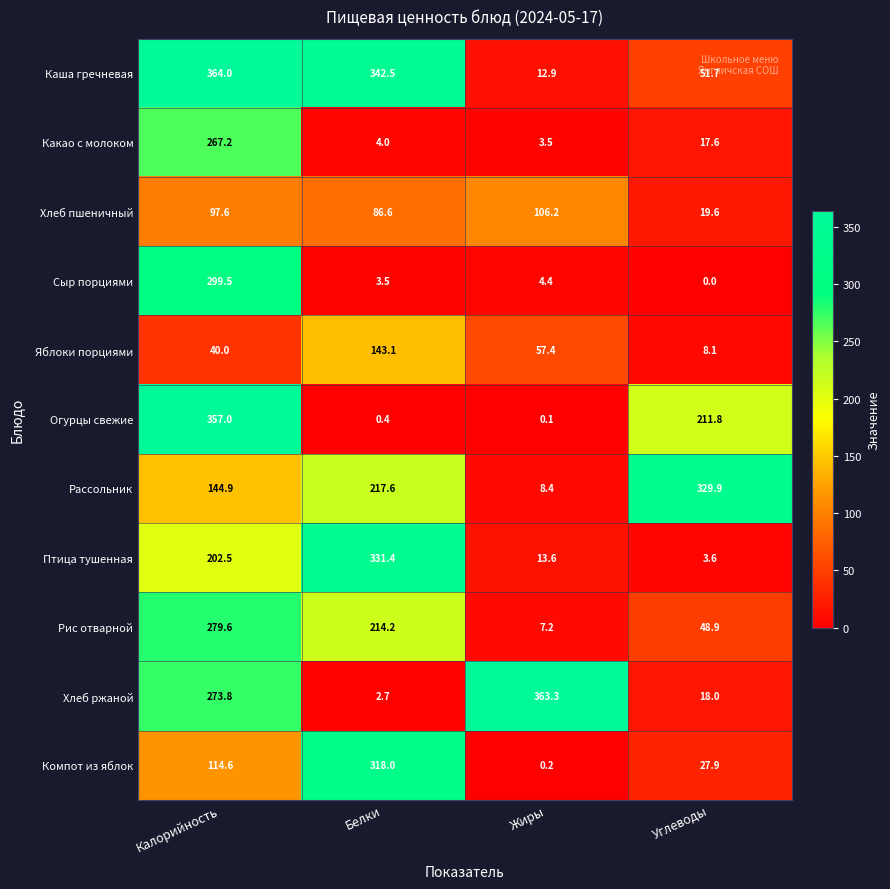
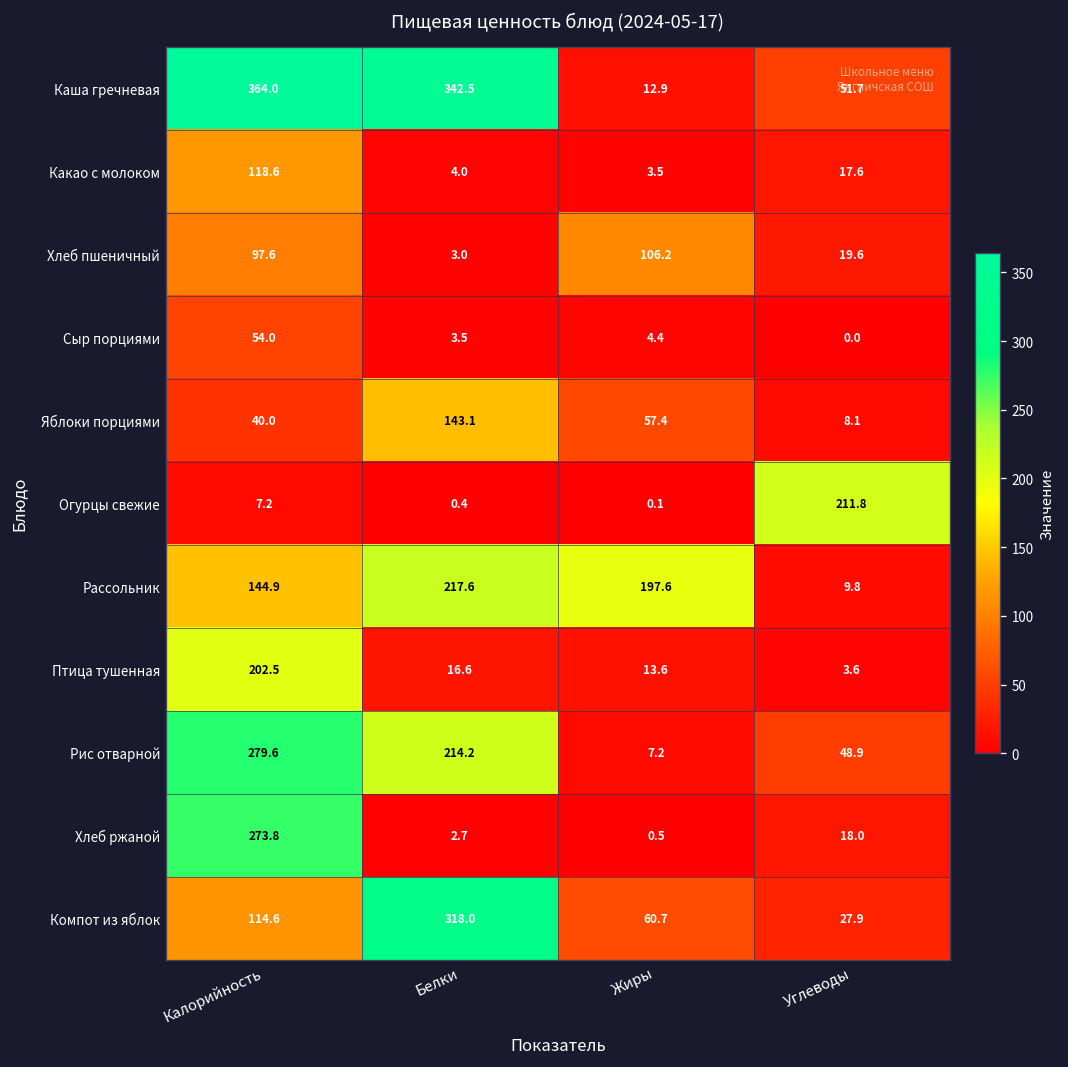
  {
    "Каша гречневая": {
      "Калорийность": 364.0,
      "Белки": 342.5,
      "Жиры": 12.9
    },
    "Какао с молоком": {
-     "Калорийность": 267.2,
+     "Калорийность": 118.6,
      "Белки": 4.0,
      "Жиры": 3.5,
      "Углеводы": 17.6
    },
    "Хлеб пшеничный": {
      "Калорийность": 97.6,
-     "Белки": 86.6,
+     "Белки": 3.0,
      "Жиры": 106.2,
      "Углеводы": 19.6
    },
    "Сыр порциями": {
-     "Калорийность": 299.5,
+     "Калорийность": 54.0,
      "Белки": 3.5,
      "Жиры": 4.4,
      "Углеводы": 0.0
    },
    "Яблоки порциями": {
      "Калорийность": 40.0,
      "Белки": 143.1,
      "Жиры": 57.4,
      "Углеводы": 8.1
    },
    "Огурцы свежие": {
-     "Калорийность": 357.0,
+     "Калорийность": 7.2,
      "Белки": 0.4,
      "Жиры": 0.1,
      "Углеводы": 211.8
    },
    "Рассольник": {
      "Калорийность": 144.9,
      "Белки": 217.6,
-     "Жиры": 8.4,
-     "Углеводы": 329.9
+     "Жиры": 197.6,
+     "Углеводы": 9.8
    },
    "Птица тушенная": {
      "Калорийность": 202.5,
-     "Белки": 331.4,
+     "Белки": 16.6,
      "Жиры": 13.6,
      "Углеводы": 3.6
    },
    "Рис отварной": {
      "Калорийность": 279.6,
      "Белки": 214.2,
      "Жиры": 7.2,
      "Углеводы": 48.9
    },
    "Хлеб ржаной": {
      "Калорийность": 273.8,
      "Белки": 2.7,
-     "Жиры": 363.3,
+     "Жиры": 0.5,
      "Углеводы": 18.0
    },
    "Компот из яблок": {
      "Калорийность": 114.6,
      "Белки": 318.0,
-     "Жиры": 0.2,
+     "Жиры": 60.7,
      "Углеводы": 27.9
    }
  }
